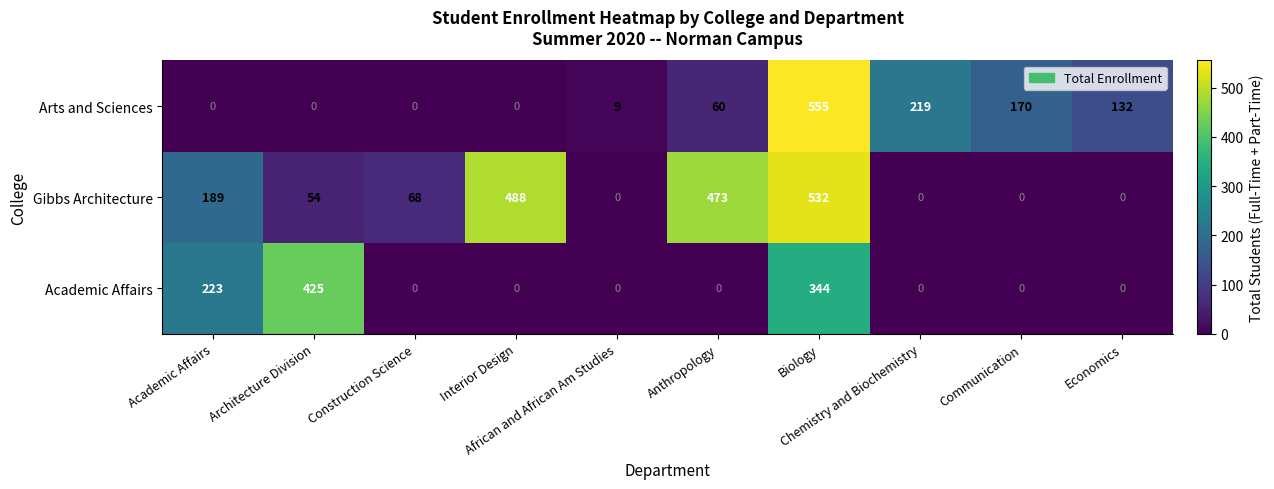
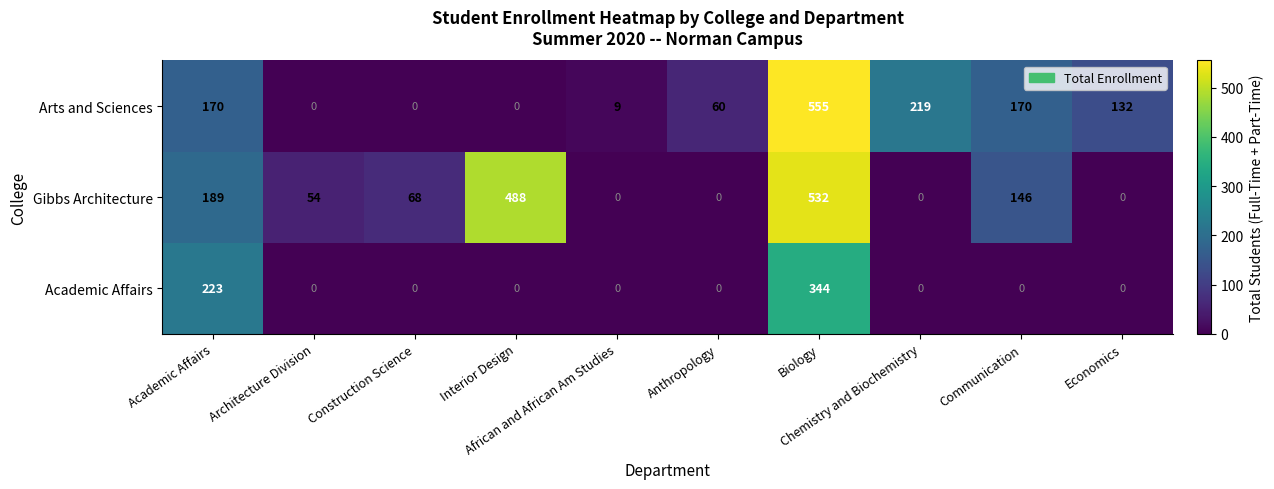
  {
    "Arts and Sciences": {
-     "Academic Affairs": 0,
+     "Academic Affairs": 170,
      "Architecture Division": 0,
      "Construction Science": 0,
      "Interior Design": 0,
      "African and African Am Studies": 9,
      "Anthropology": 60,
      "Biology": 555,
      "Chemistry and Biochemistry": 219,
      "Communication": 170,
      "Economics": 132
    },
    "Gibbs Architecture": {
      "Academic Affairs": 189,
      "Architecture Division": 54,
      "Construction Science": 68,
      "Interior Design": 488,
      "African and African Am Studies": 0,
-     "Anthropology": 473,
+     "Anthropology": 0,
      "Biology": 532,
      "Chemistry and Biochemistry": 0,
-     "Communication": 0,
+     "Communication": 146,
      "Economics": 0
    },
    "Academic Affairs": {
      "Academic Affairs": 223,
-     "Architecture Division": 425,
+     "Architecture Division": 0,
      "Construction Science": 0,
      "Interior Design": 0,
      "African and African Am Studies": 0,
      "Anthropology": 0,
      "Biology": 344,
      "Chemistry and Biochemistry": 0,
      "Communication": 0,
      "Economics": 0
    }
  }
